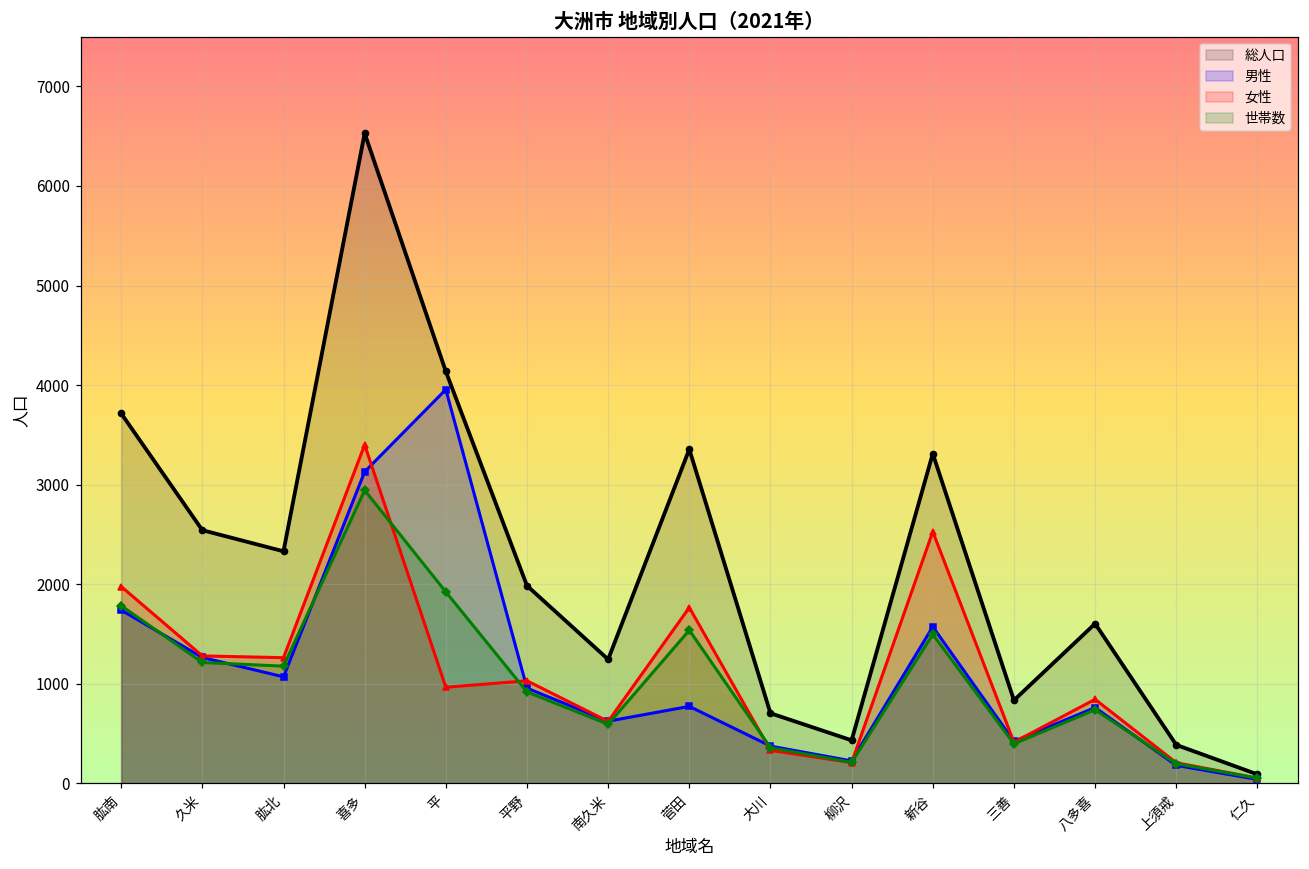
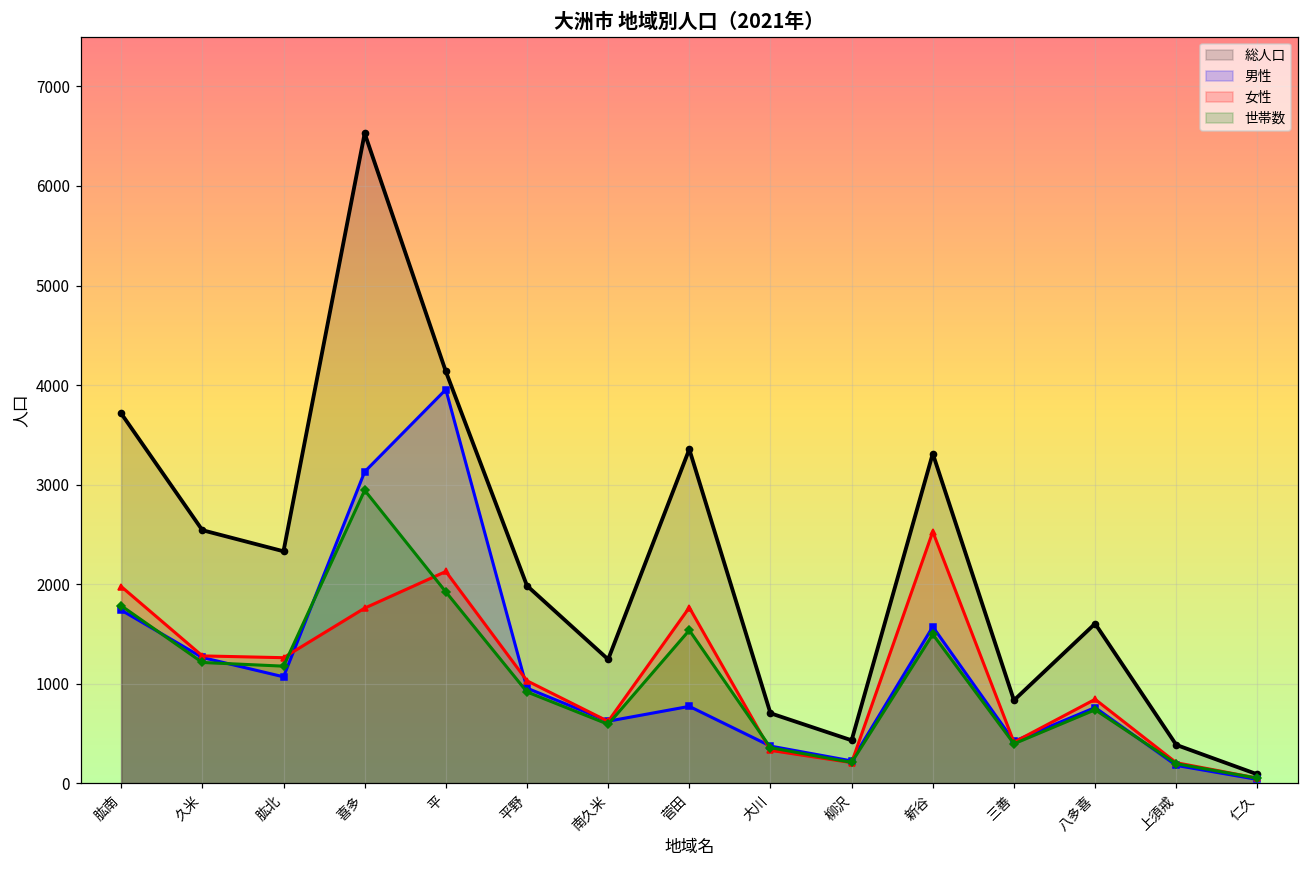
  {
    "男性": {
      "肱南": 1700,
      "肱北": 1100,
      "喜多": 3100,
      "平": 4000,
      "平野": 1000,
      "菅田": 800,
      "新谷": 1600
    },
    "女性": {
      "肱南": 2000,
      "肱北": 1300,
-     "喜多": 3400,
-     "平": 1000,
+     "喜多": 1800,
+     "平": 2100,
      "平野": 1000,
      "菅田": 1800,
      "新谷": 2500,
      "八多喜": 800
    }
  }
